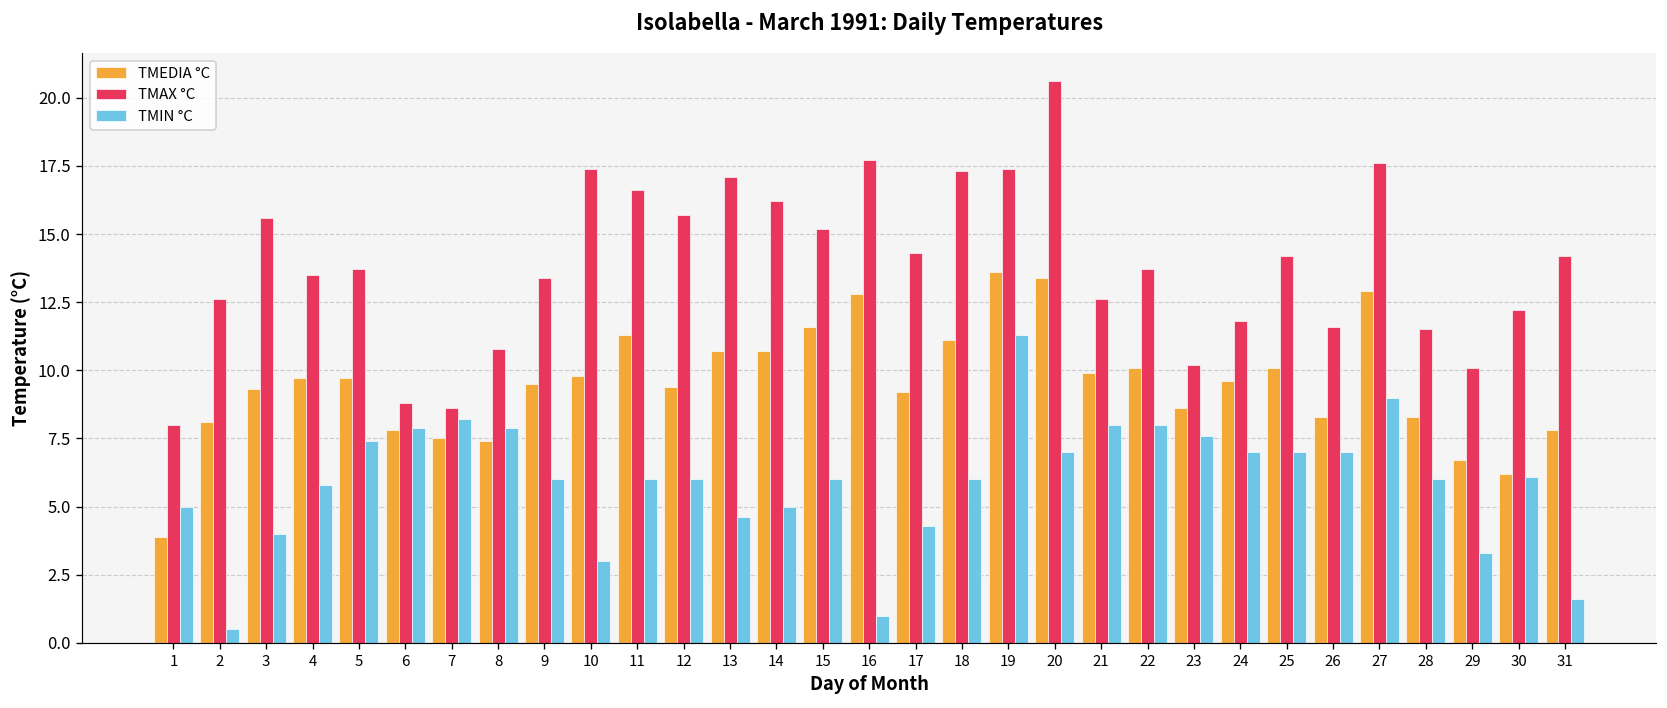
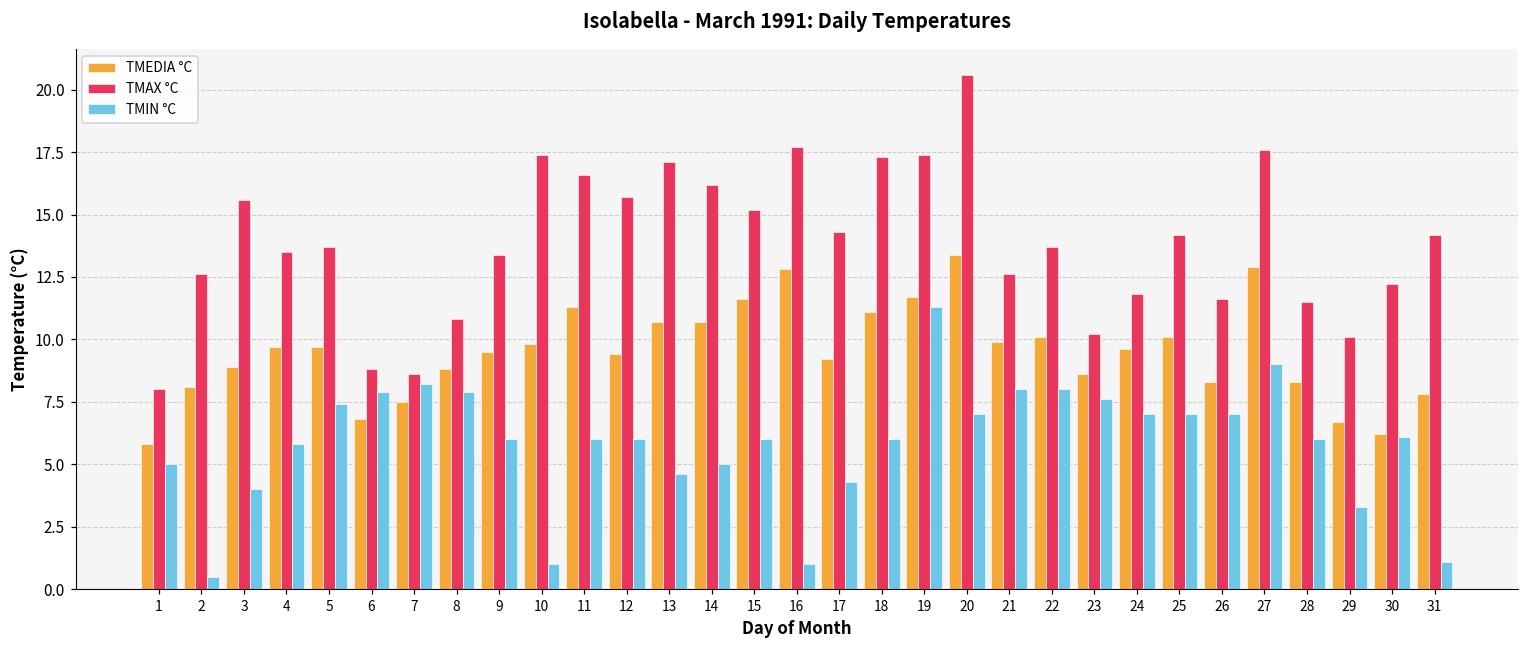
  {
    "TMEDIA °C": {
-     "1": 3.9,
+     "1": 5.8,
      "2": 8.1,
-     "3": 9.3,
+     "3": 8.9,
      "4": 9.7,
      "5": 9.7,
-     "6": 7.8,
+     "6": 6.8,
      "7": 7.5,
-     "8": 7.4,
+     "8": 8.8,
      "9": 9.5,
      "10": 9.8,
      "11": 11.3,
      "12": 9.4,
      "13": 10.7,
      "14": 10.7,
      "15": 11.6,
      "16": 12.8,
      "17": 9.2,
      "18": 11.1,
-     "19": 13.6,
+     "19": 11.7,
      "20": 13.4,
      "21": 9.9,
      "22": 10.1,
      "23": 8.6,
      "24": 9.6,
      "25": 10.1,
      "26": 8.3,
      "27": 12.9,
      "28": 8.3,
      "29": 6.7,
      "30": 6.2,
      "31": 7.8
    },
    "TMAX °C": {
      "1": 8.0,
      "2": 12.6,
      "3": 15.6,
      "4": 13.5,
      "5": 13.7,
      "6": 8.8,
      "7": 8.6,
      "8": 10.8,
      "9": 13.4,
      "10": 17.4,
      "11": 16.6,
      "12": 15.7,
      "13": 17.1,
      "14": 16.2,
      "15": 15.2,
      "16": 17.7,
      "17": 14.3,
      "18": 17.3,
      "19": 17.4,
      "20": 20.6,
      "21": 12.6,
      "22": 13.7,
      "23": 10.2,
      "24": 11.8,
      "25": 14.2,
      "26": 11.6,
      "27": 17.6,
      "28": 11.5,
      "29": 10.1,
      "30": 12.2,
      "31": 14.2
    },
    "TMIN °C": {
      "1": 5.0,
      "2": 0.5,
      "3": 4.0,
      "4": 5.8,
      "5": 7.4,
      "6": 7.9,
      "7": 8.2,
      "8": 7.9,
      "9": 6.0,
-     "10": 3,
+     "10": 1,
      "11": 6.0,
      "12": 6.0,
      "13": 4.6,
      "14": 5.0,
      "15": 6.0,
      "16": 1.0,
      "17": 4.3,
      "18": 6.0,
      "19": 11.3,
      "20": 7.0,
      "21": 8.0,
      "22": 8.0,
      "23": 7.6,
      "24": 7.0,
      "25": 7.0,
      "26": 7.0,
      "27": 9.0,
      "28": 6.0,
      "29": 3.3,
      "30": 6.1,
-     "31": 1.6
+     "31": 1.1
    }
  }
